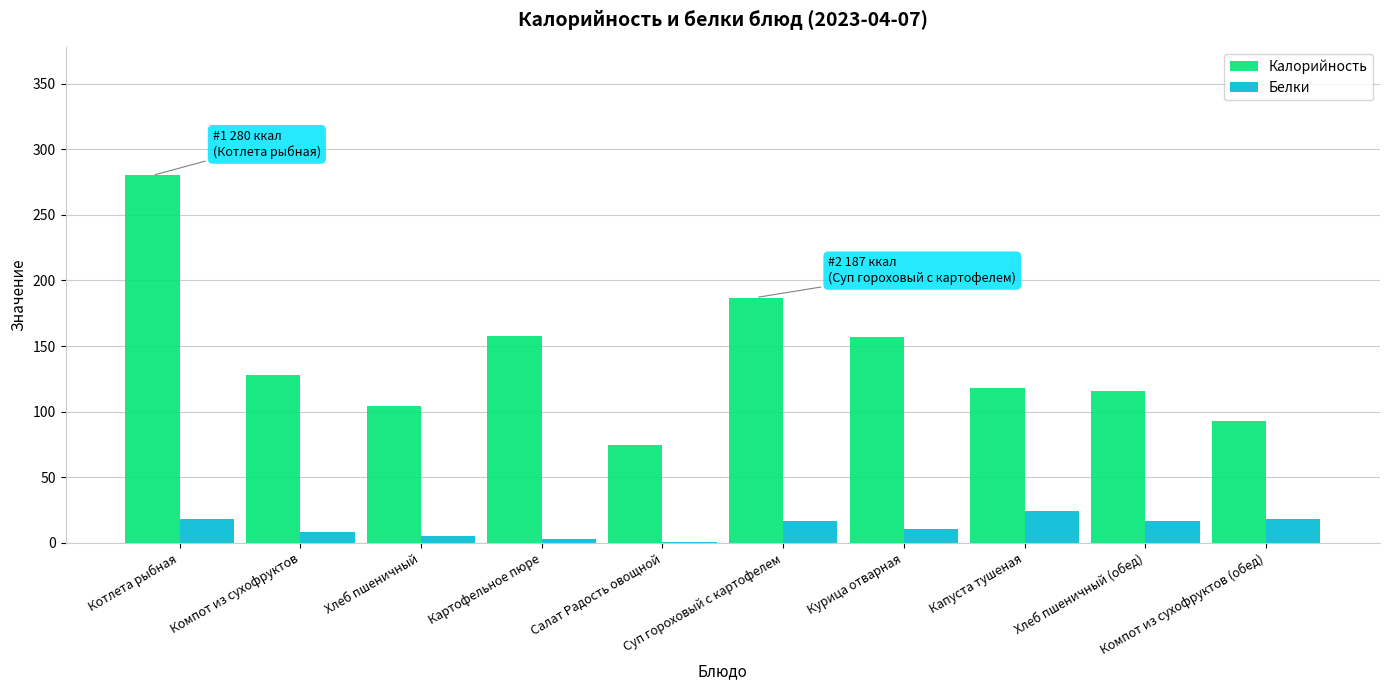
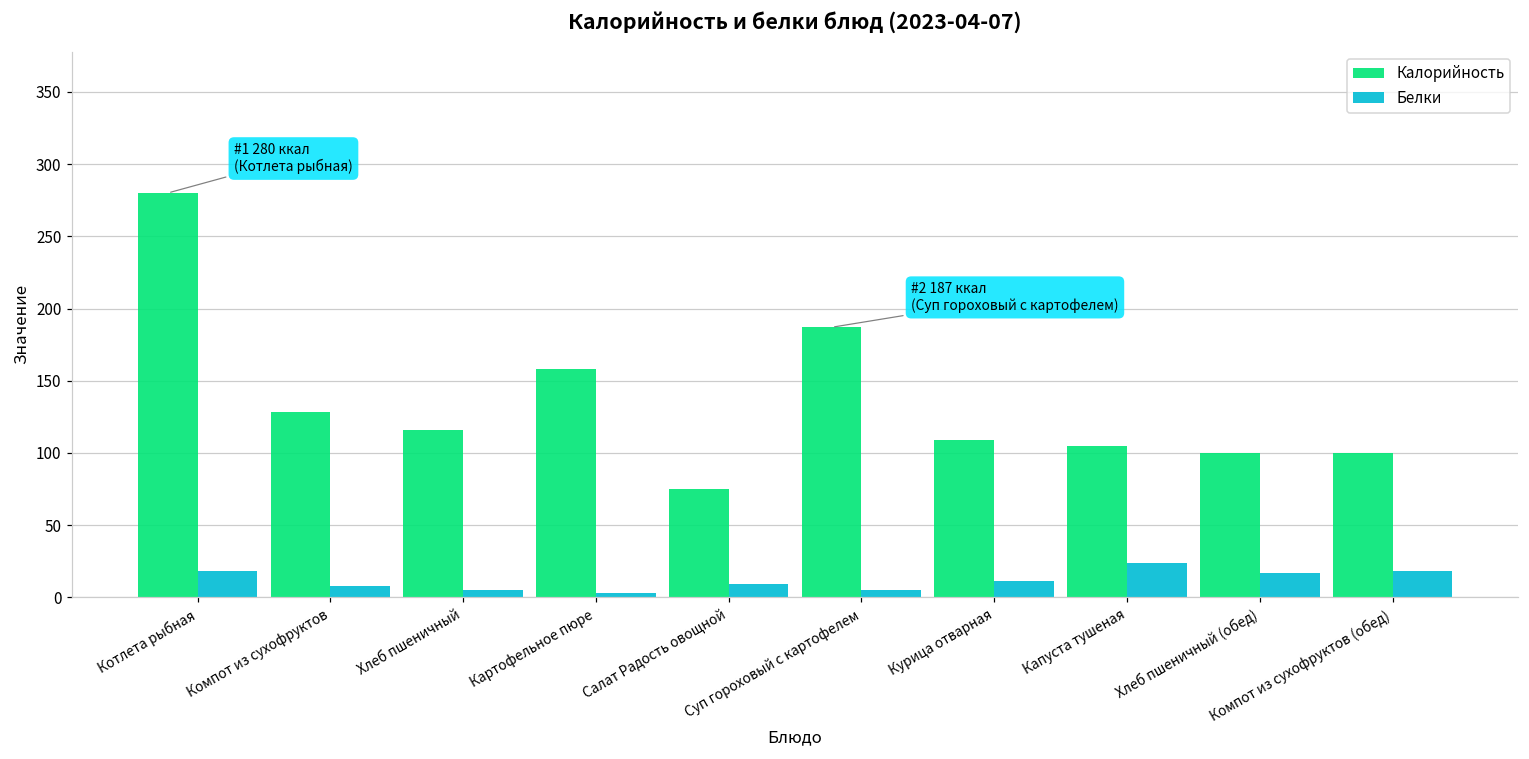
  {
    "Калорийность": {
      "Компот из сухофруктов": 128,
-     "Хлеб пшеничный": 104,
+     "Хлеб пшеничный": 116,
      "Картофельное пюре": 158,
      "Салат Радость овощной": 75,
-     "Курица отварная": 157,
-     "Капуста тушеная": 118,
-     "Хлеб пшеничный (обед)": 116,
-     "Компот из сухофруктов (обед)": 93
+     "Курица отварная": 109,
+     "Капуста тушеная": 105,
+     "Хлеб пшеничный (обед)": 100,
+     "Компот из сухофруктов (обед)": 100
    },
    "Белки": {
      "Котлета рыбная": 18,
      "Компот из сухофруктов": 8,
      "Хлеб пшеничный": 5,
      "Картофельное пюре": 3,
-     "Салат Радость овощной": 1,
-     "Суп гороховый с картофелем": 17,
+     "Салат Радость овощной": 9,
+     "Суп гороховый с картофелем": 5,
      "Курица отварная": 11,
      "Капуста тушеная": 24,
      "Хлеб пшеничный (обед)": 17,
      "Компот из сухофруктов (обед)": 18
    }
  }
